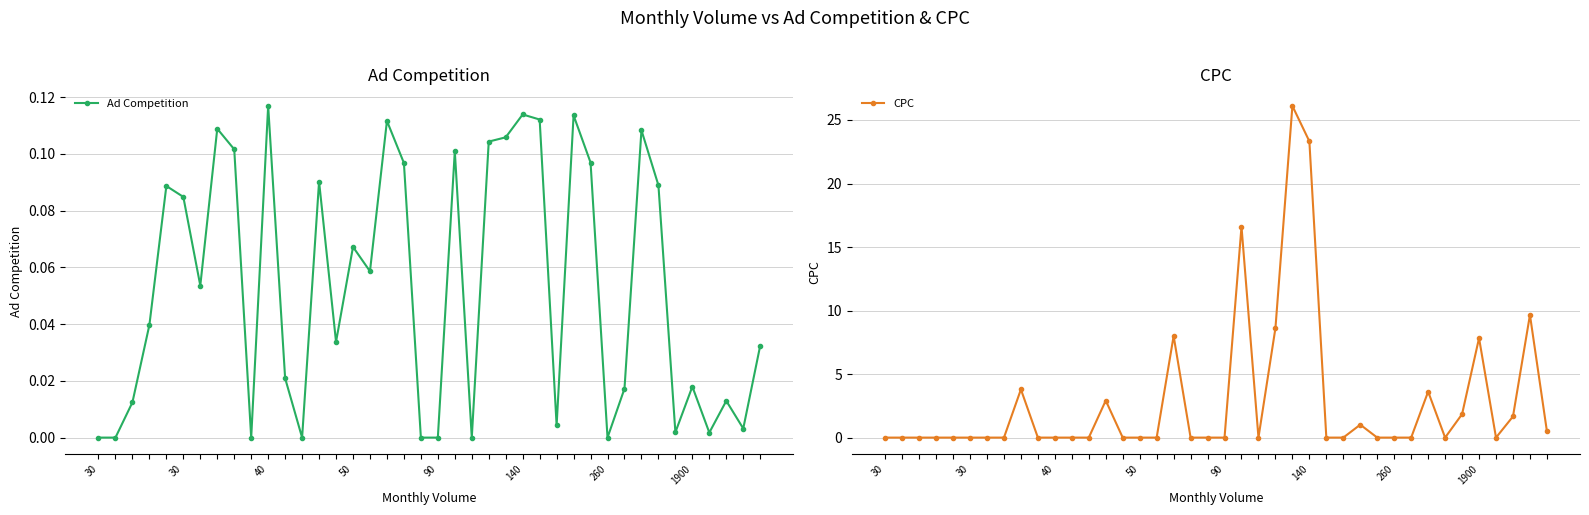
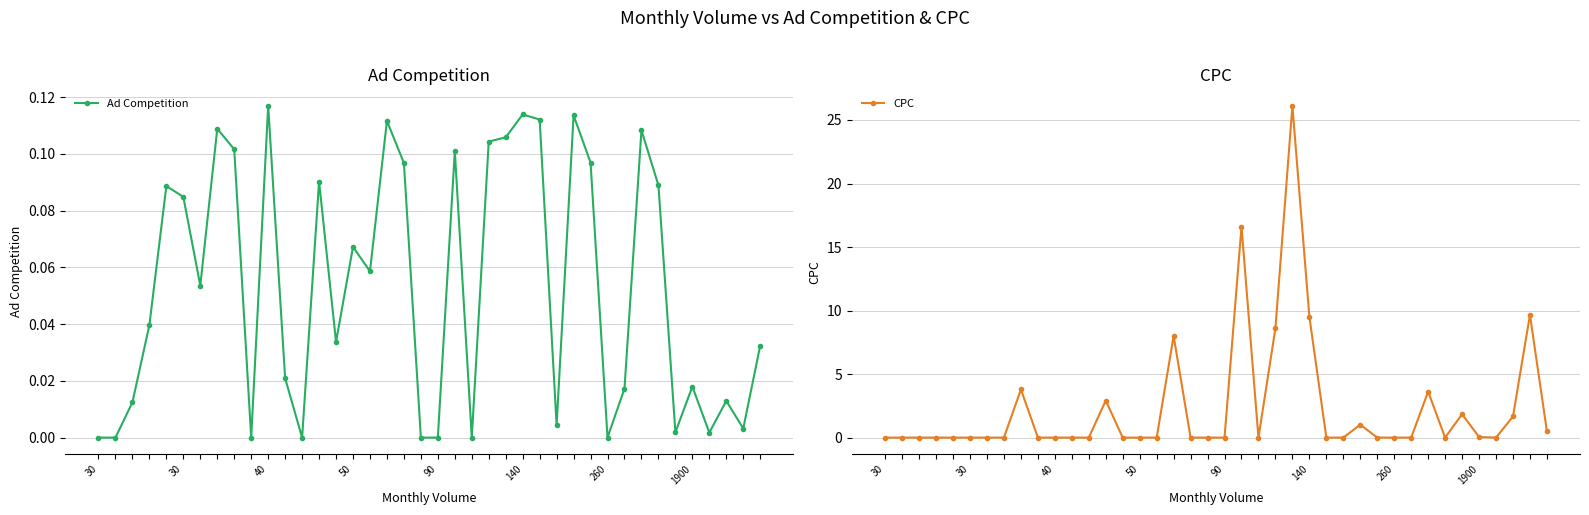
  {
    "Ad Competition": {
      "40": 0.117,
      "50": 0.067,
      "90": 0.000,
      "140": 0.114,
      "260": 0.000,
      "1900": 0.018
    },
    "CPC": {
      "40": 0.0,
      "50": 0.0,
      "90": 0.0,
-     "140": 23.3,
+     "140": 9.5,
      "260": 0.0,
-     "1900": 7.8
+     "1900": 0.0
    }
  }
